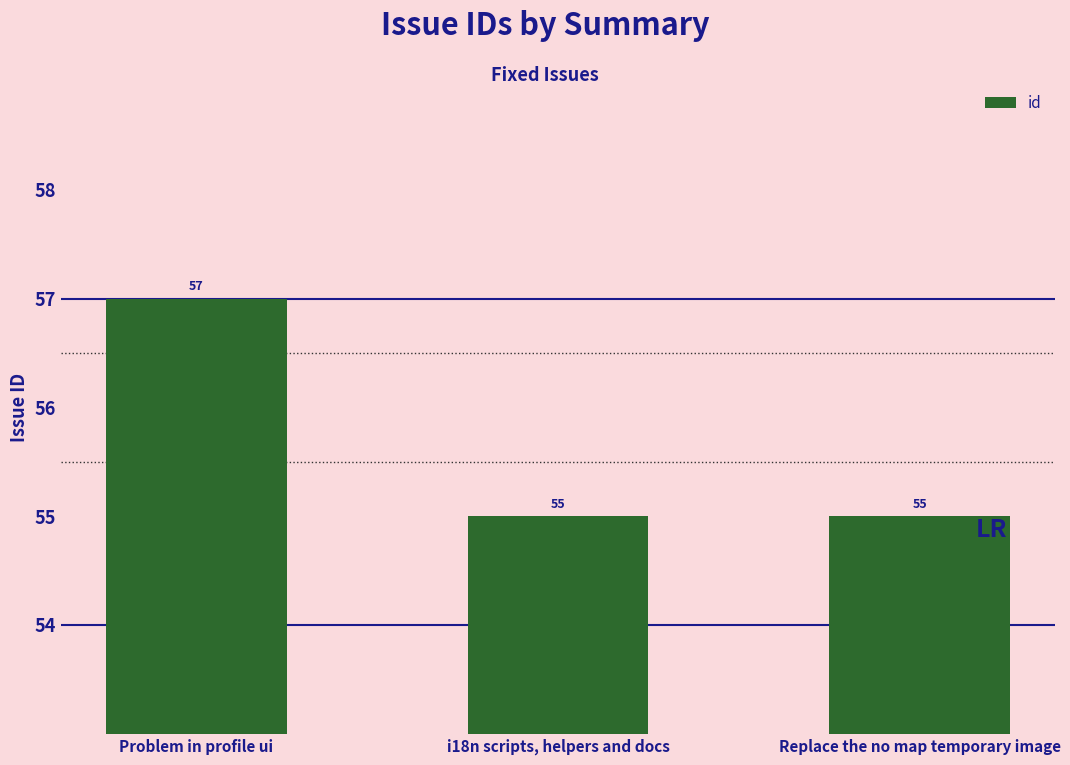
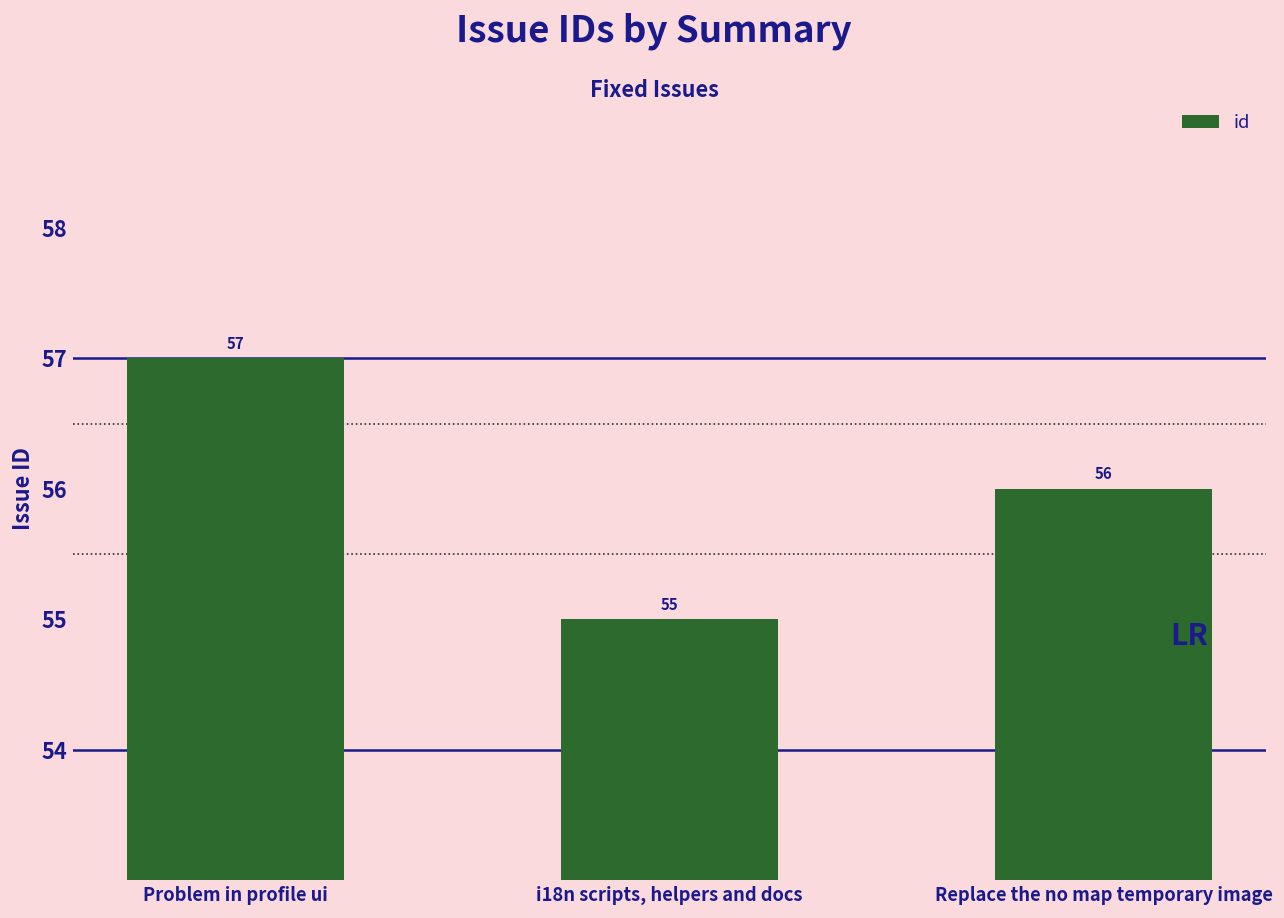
  {
    "Problem in profile ui": 57,
    "i18n scripts, helpers and docs": 55,
-   "Replace the no map temporary image": 55
+   "Replace the no map temporary image": 56
  }
